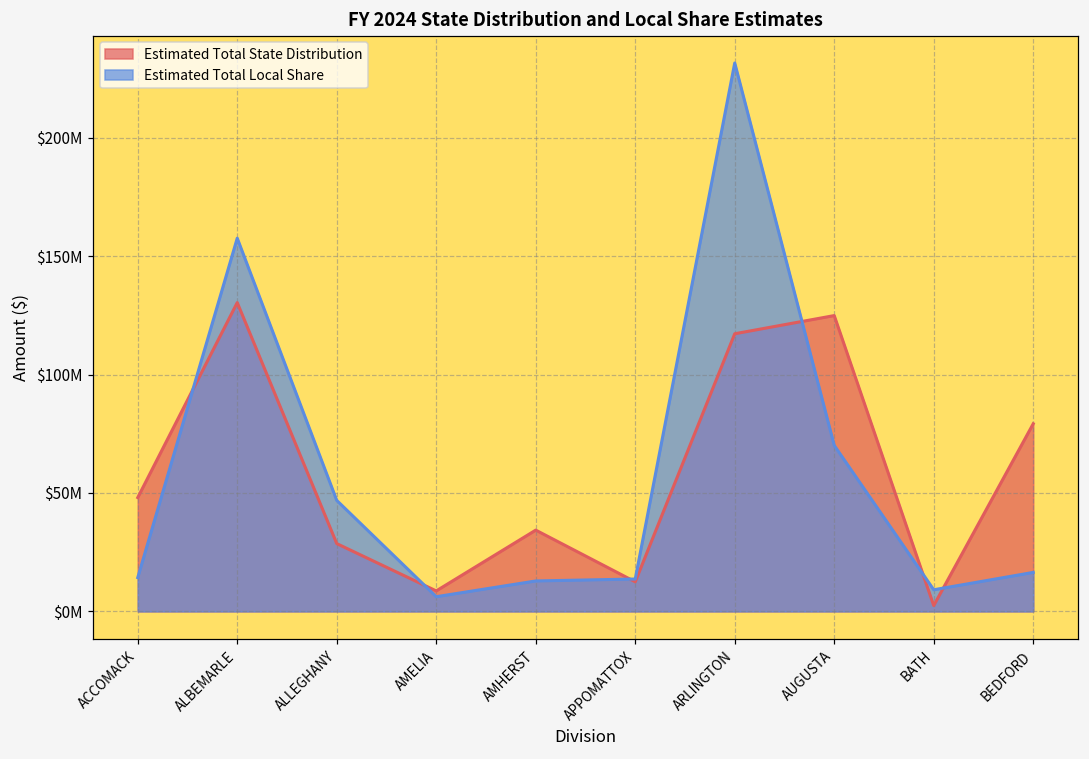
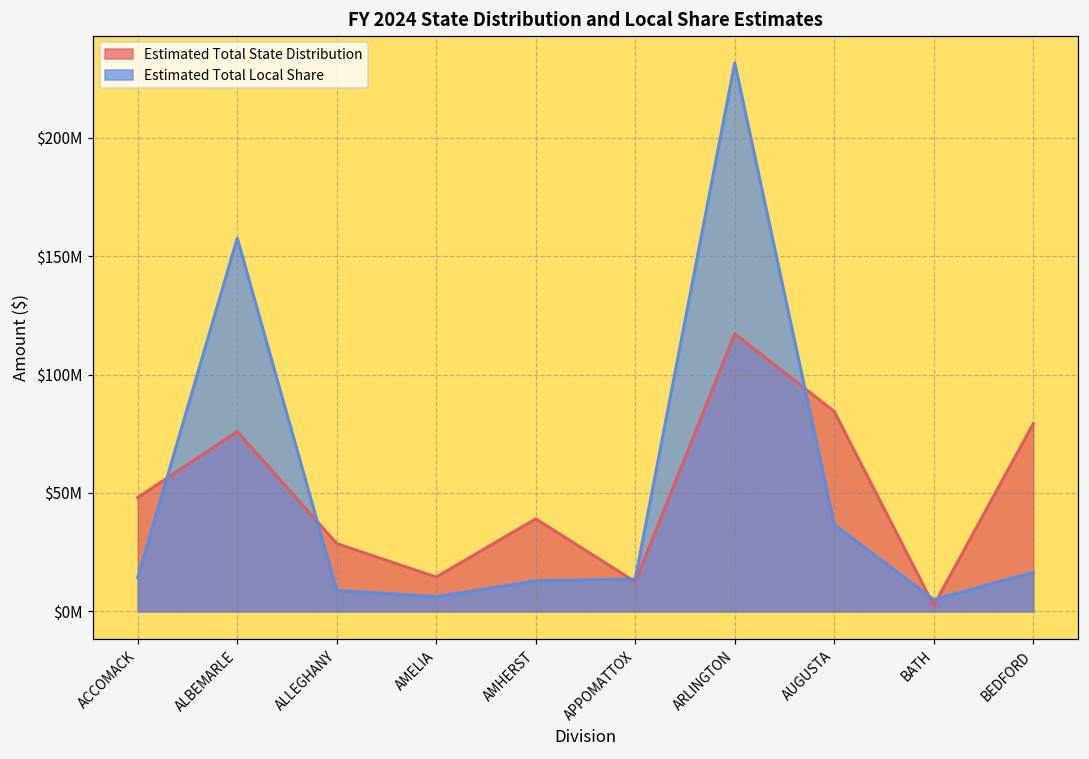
  {
    "Estimated Total State Distribution": {
      "ACCOMACK": "$48000000",
-     "ALBEMARLE": "$130000000",
+     "ALBEMARLE": "$76000000",
      "ALLEGHANY": "$29000000",
-     "AMELIA": "$9000000",
-     "AMHERST": "$34000000",
+     "AMELIA": "$14000000",
+     "AMHERST": "$39000000",
      "ARLINGTON": "$117000000",
-     "AUGUSTA": "$125000000",
+     "AUGUSTA": "$84000000",
      "BATH": "$2000000",
      "BEDFORD": "$79000000"
    },
    "Estimated Total Local Share": {
      "ACCOMACK": "$14000000",
      "ALBEMARLE": "$158000000",
-     "ALLEGHANY": "$47000000",
+     "ALLEGHANY": "$9000000",
      "AMELIA": "$6000000",
      "AMHERST": "$13000000",
      "ARLINGTON": "$232000000",
-     "AUGUSTA": "$70000000",
-     "BATH": "$9000000",
+     "AUGUSTA": "$37000000",
+     "BATH": "$5000000",
      "BEDFORD": "$16000000"
    }
  }
